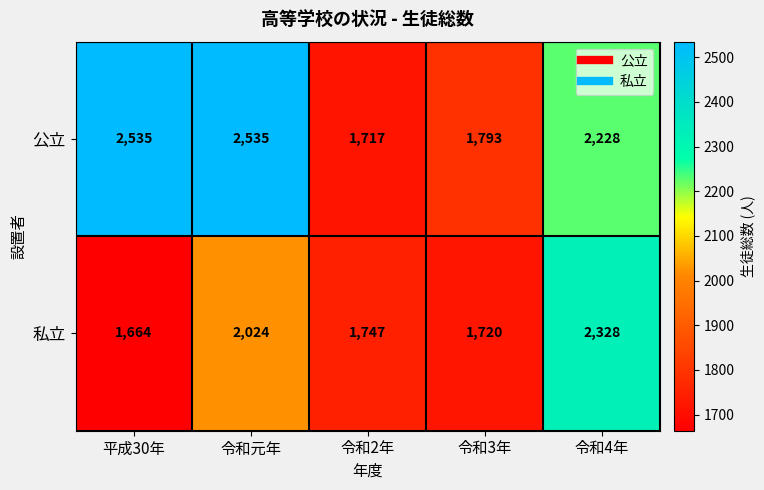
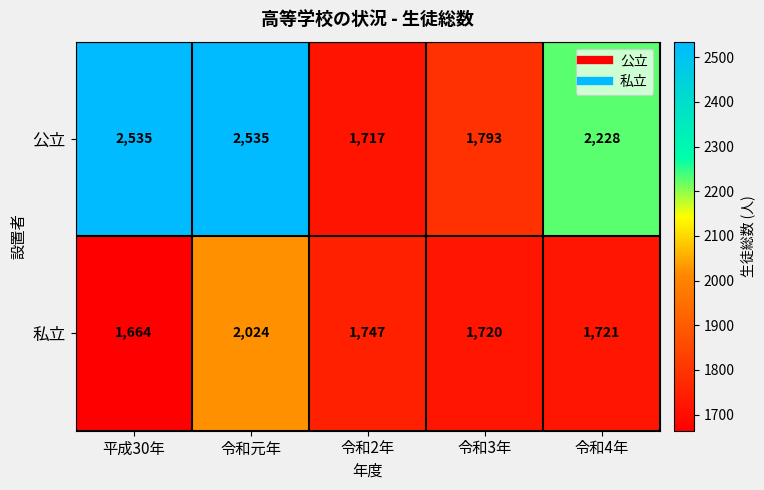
  {
    "公立": {
      "平成30年": "2,535",
      "令和元年": "2,535",
      "令和2年": "1,717",
      "令和3年": "1,793",
      "令和4年": "2,228"
    },
    "私立": {
      "平成30年": "1,664",
      "令和元年": "2,024",
      "令和2年": "1,747",
      "令和3年": "1,720",
-     "令和4年": "2,328"
+     "令和4年": "1,721"
    }
  }
